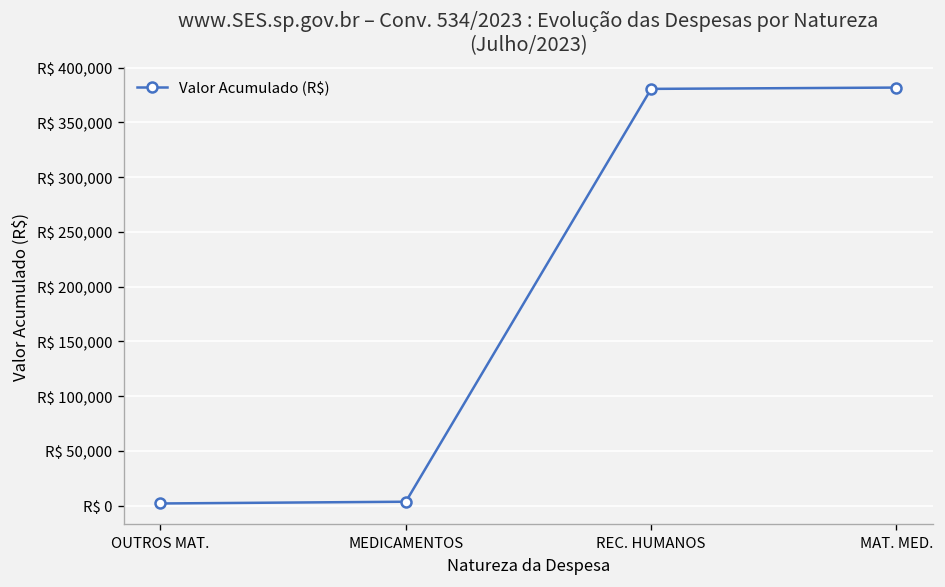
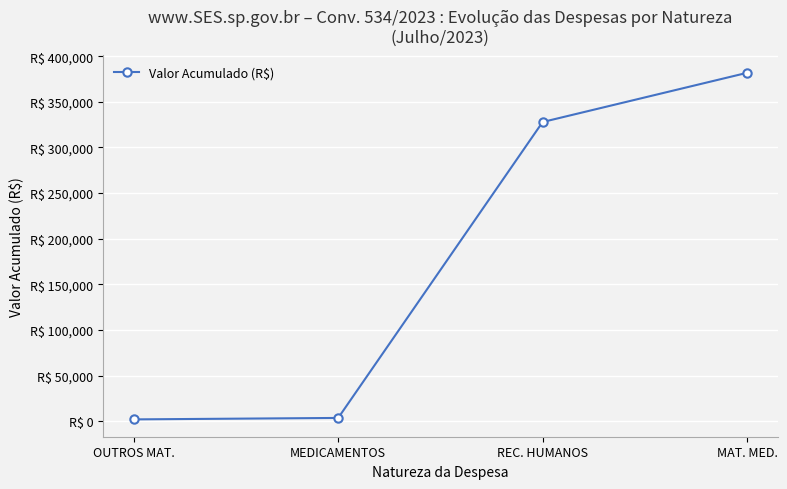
  {
    "OUTROS MAT.": "R$ 0",
    "MEDICAMENTOS": "R$ 0",
-   "REC. HUMANOS": "R$ 380,000",
+   "REC. HUMANOS": "R$ 330,000",
    "MAT. MED.": "R$ 380,000"
  }
